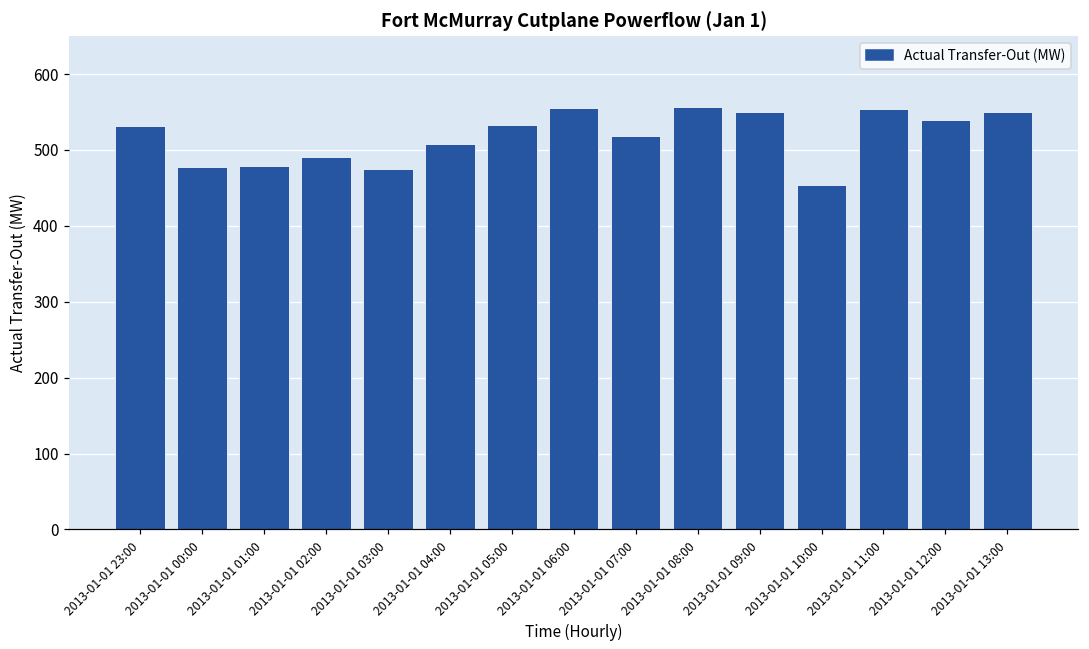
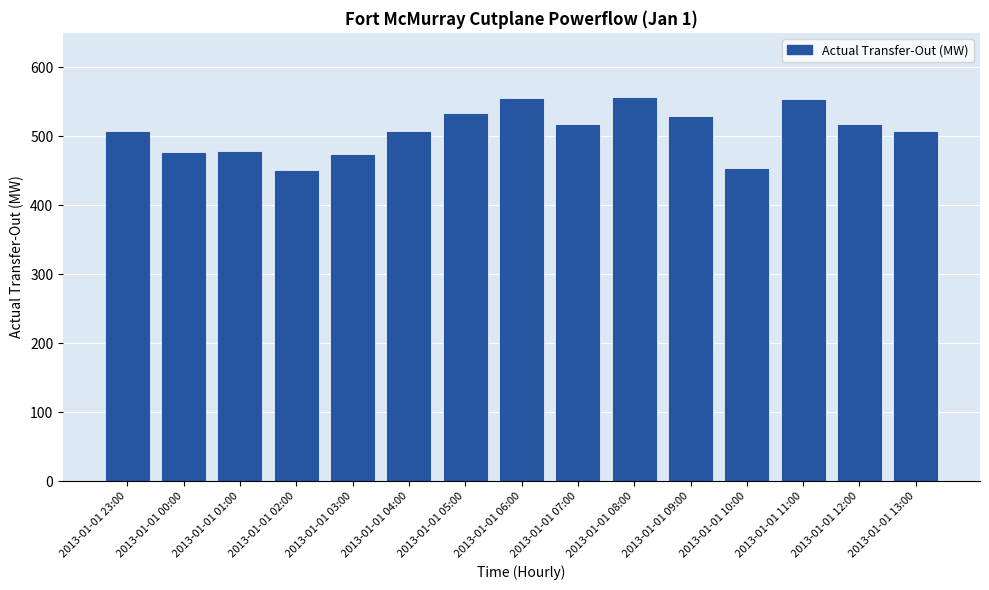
  {
-   "2013-01-01 23:00": 530,
+   "2013-01-01 23:00": 510,
    "2013-01-01 00:00": 480,
    "2013-01-01 01:00": 480,
-   "2013-01-01 02:00": 490,
+   "2013-01-01 02:00": 450,
    "2013-01-01 03:00": 470,
    "2013-01-01 04:00": 510,
    "2013-01-01 05:00": 530,
    "2013-01-01 06:00": 550,
    "2013-01-01 07:00": 520,
    "2013-01-01 08:00": 560,
-   "2013-01-01 09:00": 550,
+   "2013-01-01 09:00": 530,
    "2013-01-01 10:00": 450,
    "2013-01-01 11:00": 550,
-   "2013-01-01 12:00": 540,
-   "2013-01-01 13:00": 550
+   "2013-01-01 12:00": 520,
+   "2013-01-01 13:00": 510
  }
